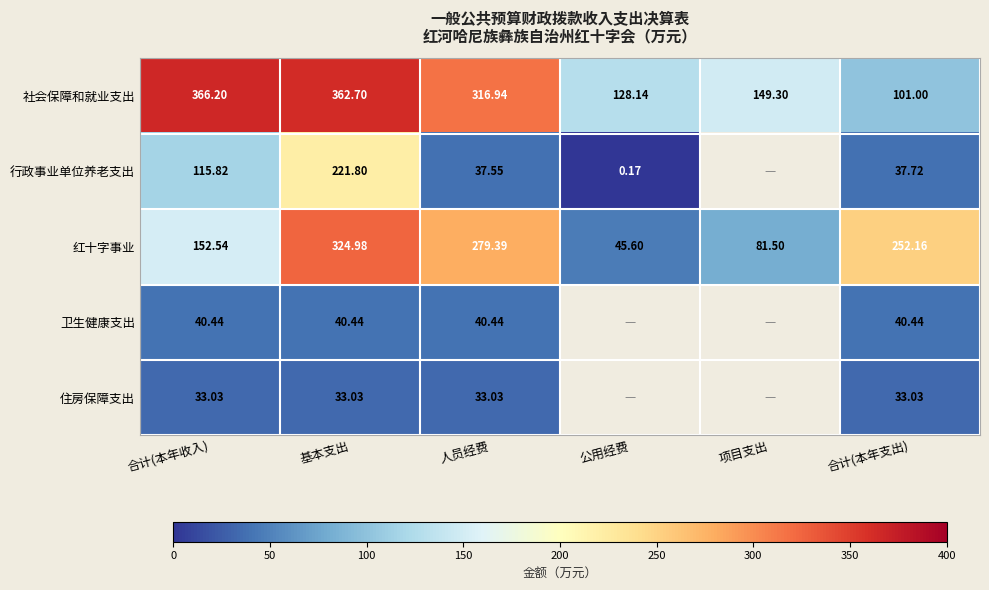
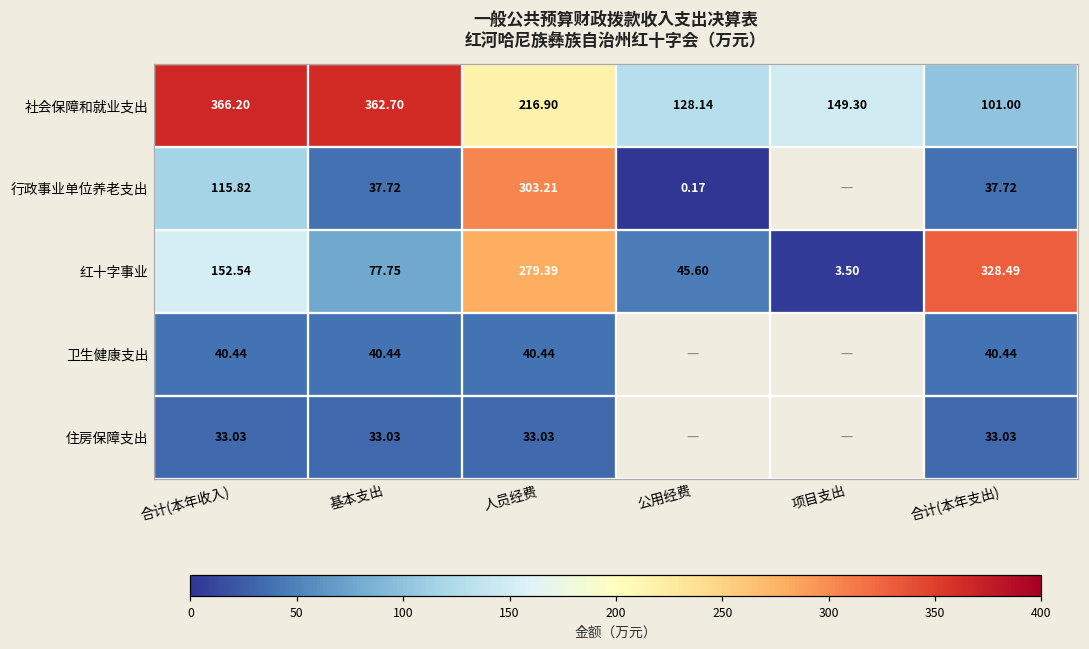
  {
    "社会保障和就业支出": {
      "合计(本年收入)": 366.20,
      "基本支出": 362.70,
-     "人员经费": 316.94,
+     "人员经费": 216.90,
      "公用经费": 128.14,
      "项目支出": 149.30,
      "合计(本年支出)": 101.00
    },
    "行政事业单位养老支出": {
      "合计(本年收入)": 115.82,
-     "基本支出": 221.80,
-     "人员经费": 37.55,
+     "基本支出": 37.72,
+     "人员经费": 303.21,
      "公用经费": 0.17,
      "合计(本年支出)": 37.72
    },
    "红十字事业": {
      "合计(本年收入)": 152.54,
-     "基本支出": 324.98,
+     "基本支出": 77.75,
      "人员经费": 279.39,
      "公用经费": 45.60,
-     "项目支出": 81.50,
-     "合计(本年支出)": 252.16
+     "项目支出": 3.50,
+     "合计(本年支出)": 328.49
    },
    "卫生健康支出": {
      "合计(本年收入)": 40.44,
      "基本支出": 40.44,
      "人员经费": 40.44,
      "合计(本年支出)": 40.44
    },
    "住房保障支出": {
      "合计(本年收入)": 33.03,
      "基本支出": 33.03,
      "人员经费": 33.03,
      "合计(本年支出)": 33.03
    }
  }
